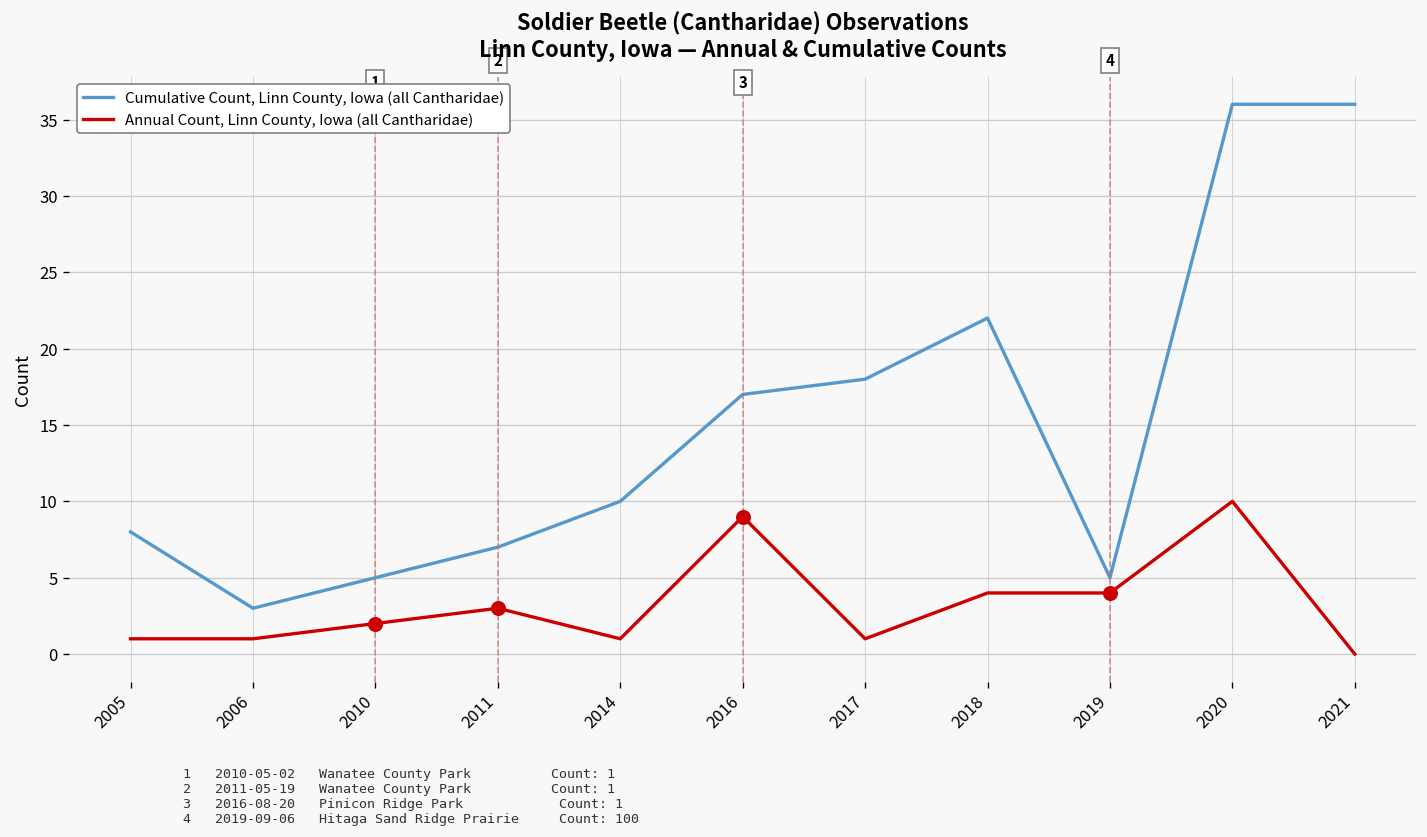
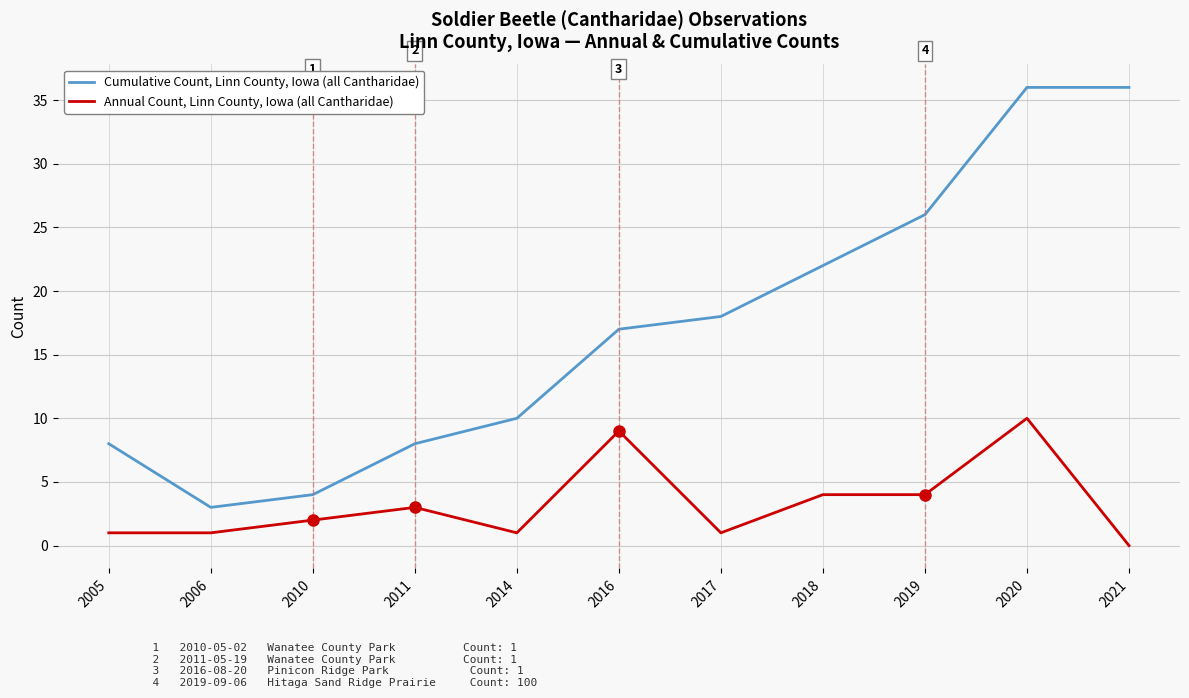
  {
    "Cumulative Count, Linn County, Iowa (all Cantharidae)": {
      "2005": 8,
      "2006": 3,
-     "2010": 5,
-     "2011": 7,
+     "2010": 4,
+     "2011": 8,
      "2014": 10,
      "2016": 17,
      "2017": 18,
      "2018": 22,
-     "2019": 5,
+     "2019": 26,
      "2020": 36,
      "2021": 36
    }
  }
